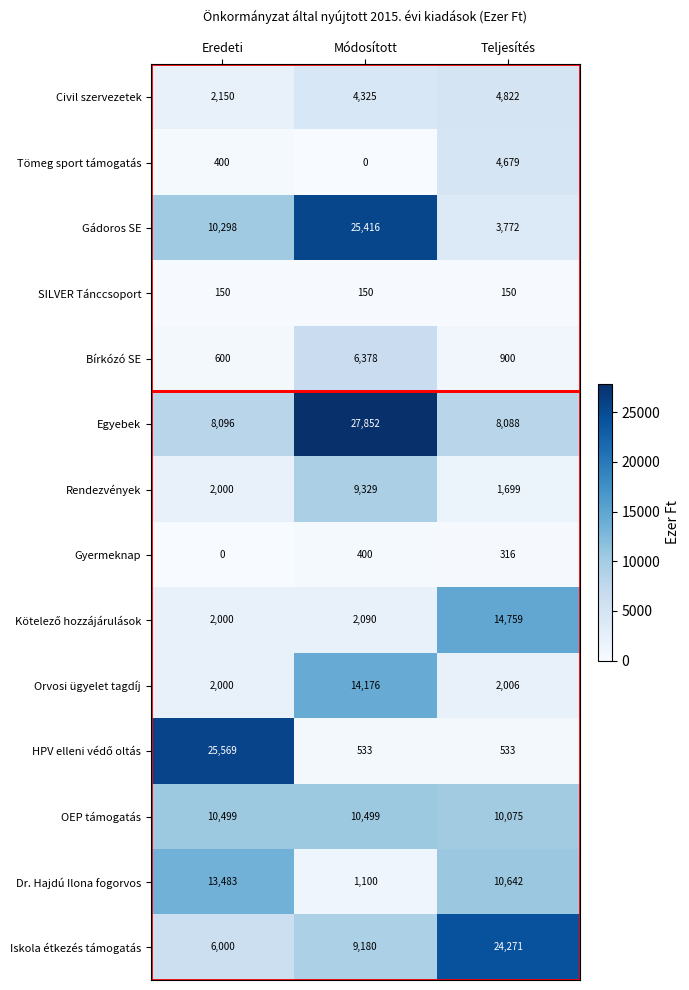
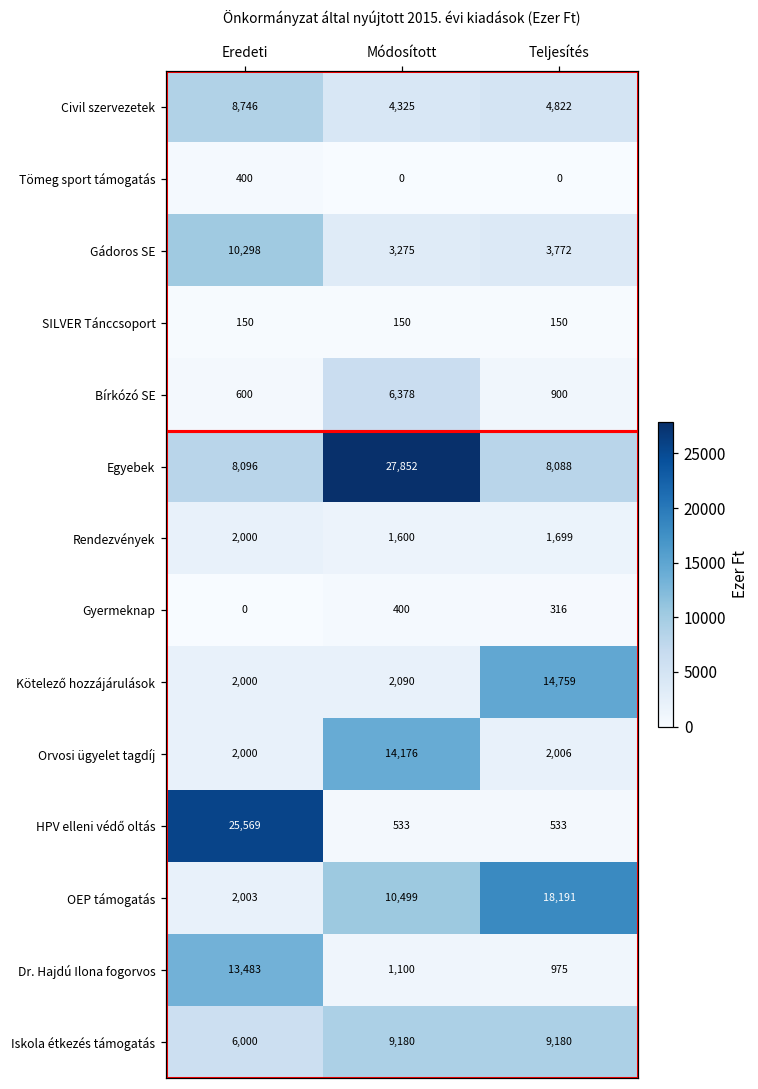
  {
    "Civil szervezetek": {
-     "Eredeti": "2,150",
+     "Eredeti": "8,746",
      "Módosított": "4,325",
      "Teljesítés": "4,822"
    },
    "Tömeg sport támogatás": {
      "Eredeti": "400",
      "Módosított": "0",
-     "Teljesítés": "4,679"
+     "Teljesítés": "0"
    },
    "Gádoros SE": {
      "Eredeti": "10,298",
-     "Módosított": "25,416",
+     "Módosított": "3,275",
      "Teljesítés": "3,772"
    },
    "SILVER Tánccsoport": {
      "Eredeti": "150",
      "Módosított": "150",
      "Teljesítés": "150"
    },
    "Bírkózó SE": {
      "Eredeti": "600",
      "Módosított": "6,378",
      "Teljesítés": "900"
    },
    "Egyebek": {
      "Eredeti": "8,096",
      "Módosított": "27,852",
      "Teljesítés": "8,088"
    },
    "Rendezvények": {
      "Eredeti": "2,000",
-     "Módosított": "9,329",
+     "Módosított": "1,600",
      "Teljesítés": "1,699"
    },
    "Gyermeknap": {
      "Eredeti": "0",
      "Módosított": "400",
      "Teljesítés": "316"
    },
    "Kötelező hozzájárulások": {
      "Eredeti": "2,000",
      "Módosított": "2,090",
      "Teljesítés": "14,759"
    },
    "Orvosi ügyelet tagdíj": {
      "Eredeti": "2,000",
      "Módosított": "14,176",
      "Teljesítés": "2,006"
    },
    "HPV elleni védő oltás": {
      "Eredeti": "25,569",
      "Módosított": "533",
      "Teljesítés": "533"
    },
    "OEP támogatás": {
-     "Eredeti": "10,499",
+     "Eredeti": "2,003",
      "Módosított": "10,499",
-     "Teljesítés": "10,075"
+     "Teljesítés": "18,191"
    },
    "Dr. Hajdú Ilona fogorvos": {
      "Eredeti": "13,483",
      "Módosított": "1,100",
-     "Teljesítés": "10,642"
+     "Teljesítés": "975"
    },
    "Iskola étkezés támogatás": {
      "Eredeti": "6,000",
      "Módosított": "9,180",
-     "Teljesítés": "24,271"
+     "Teljesítés": "9,180"
    }
  }
